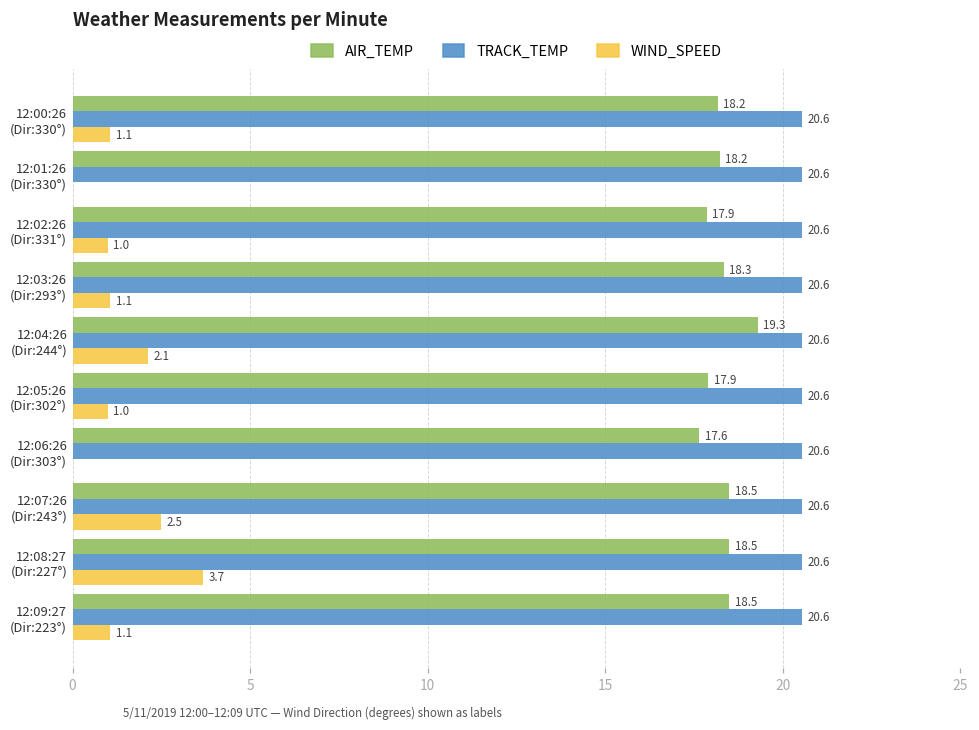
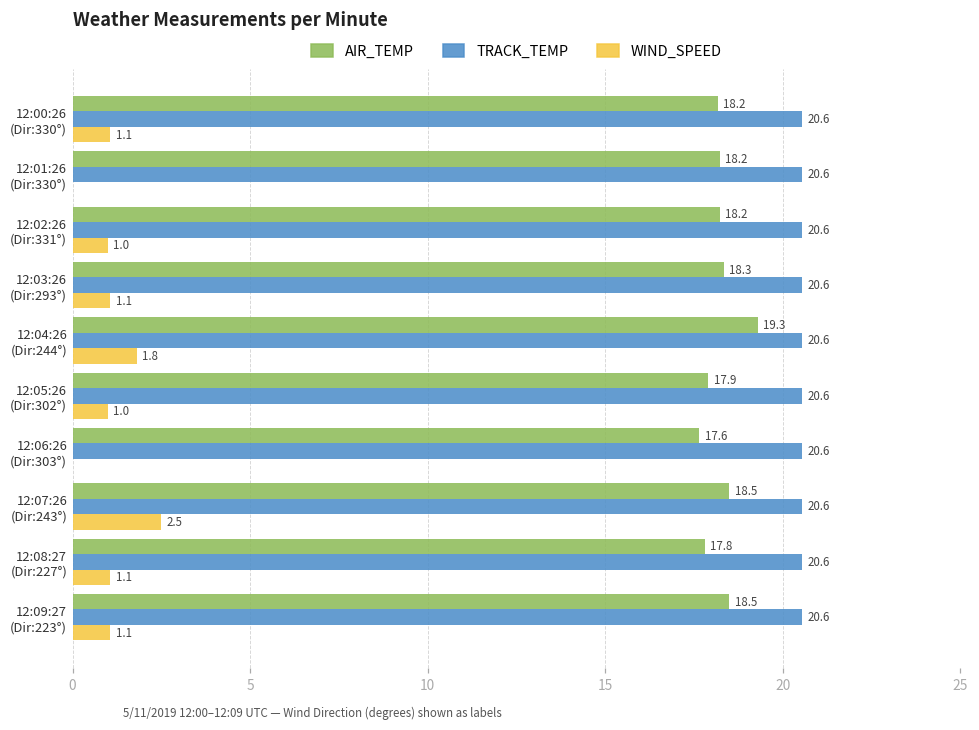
  {
    "AIR_TEMP": {
      "12:00:26 (Dir:330°)": 18.2,
      "12:01:26 (Dir:330°)": 18.2,
-     "12:02:26 (Dir:331°)": 17.9,
+     "12:02:26 (Dir:331°)": 18.2,
      "12:03:26 (Dir:293°)": 18.3,
      "12:04:26 (Dir:244°)": 19.3,
      "12:05:26 (Dir:302°)": 17.9,
      "12:06:26 (Dir:303°)": 17.6,
      "12:07:26 (Dir:243°)": 18.5,
-     "12:08:27 (Dir:227°)": 18.5,
+     "12:08:27 (Dir:227°)": 17.8,
      "12:09:27 (Dir:223°)": 18.5
    },
    "TRACK_TEMP": {
      "12:00:26 (Dir:330°)": 20.6,
      "12:01:26 (Dir:330°)": 20.6,
      "12:02:26 (Dir:331°)": 20.6,
      "12:03:26 (Dir:293°)": 20.6,
      "12:04:26 (Dir:244°)": 20.6,
      "12:05:26 (Dir:302°)": 20.6,
      "12:06:26 (Dir:303°)": 20.6,
      "12:07:26 (Dir:243°)": 20.6,
      "12:08:27 (Dir:227°)": 20.6,
      "12:09:27 (Dir:223°)": 20.6
    },
    "WIND_SPEED": {
      "12:00:26 (Dir:330°)": 1.1,
      "12:02:26 (Dir:331°)": 1.0,
      "12:03:26 (Dir:293°)": 1.1,
-     "12:04:26 (Dir:244°)": 2.1,
+     "12:04:26 (Dir:244°)": 1.8,
      "12:05:26 (Dir:302°)": 1.0,
      "12:07:26 (Dir:243°)": 2.5,
-     "12:08:27 (Dir:227°)": 3.7,
+     "12:08:27 (Dir:227°)": 1.1,
      "12:09:27 (Dir:223°)": 1.1
    }
  }
